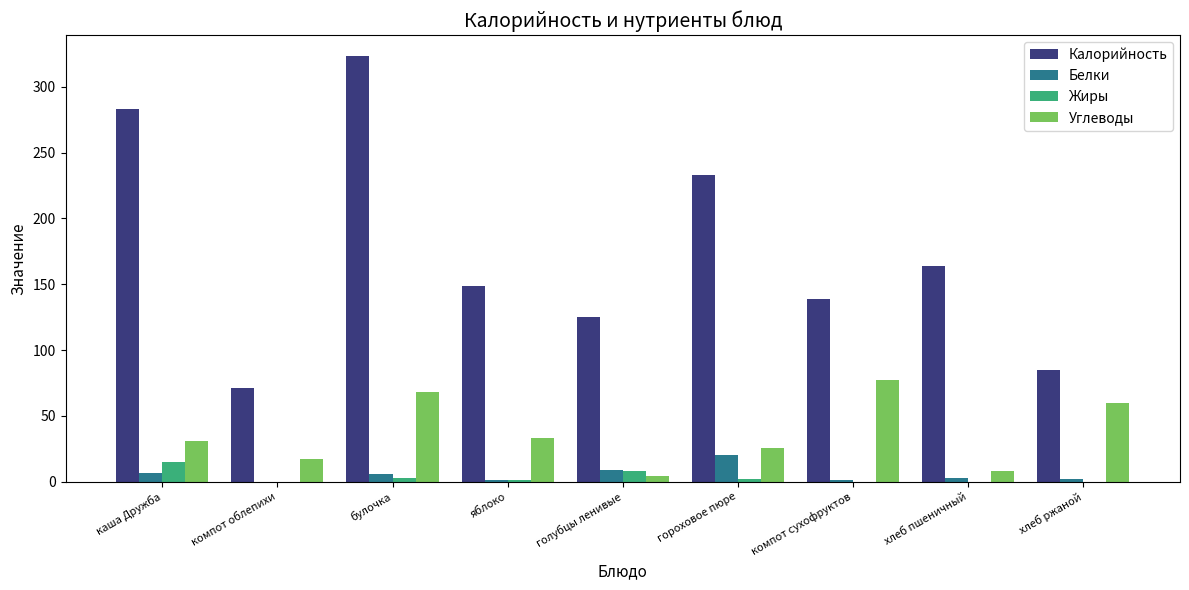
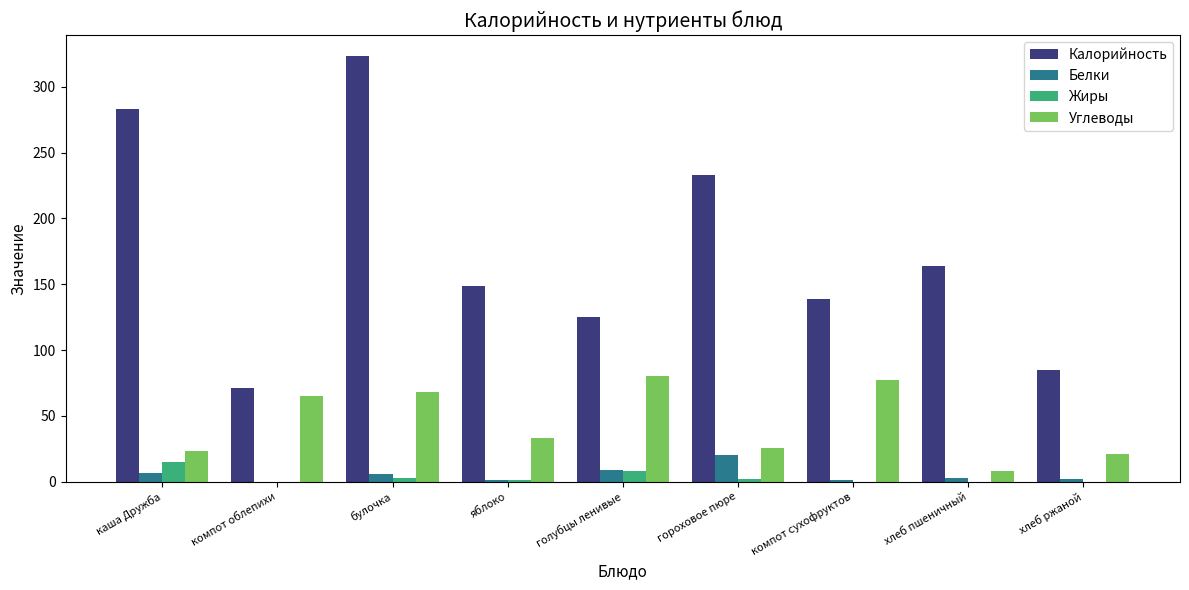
  {
    "Калорийность": {
      "каша Дружба": 283,
      "компот облепихи": 71,
      "булочка": 323,
      "яблоко": 149,
      "голубцы ленивые": 125,
      "гороховое пюре": 233,
      "компот сухофруктов": 139,
      "хлеб пшеничный": 164,
      "хлеб ржаной": 85
    },
    "Углеводы": {
-     "каша Дружба": 31,
-     "компот облепихи": 17,
+     "каша Дружба": 23,
+     "компот облепихи": 65,
      "булочка": 68,
      "яблоко": 33,
-     "голубцы ленивые": 4,
+     "голубцы ленивые": 80,
      "гороховое пюре": 26,
      "компот сухофруктов": 77,
      "хлеб пшеничный": 8,
-     "хлеб ржаной": 60
+     "хлеб ржаной": 21
    }
  }
